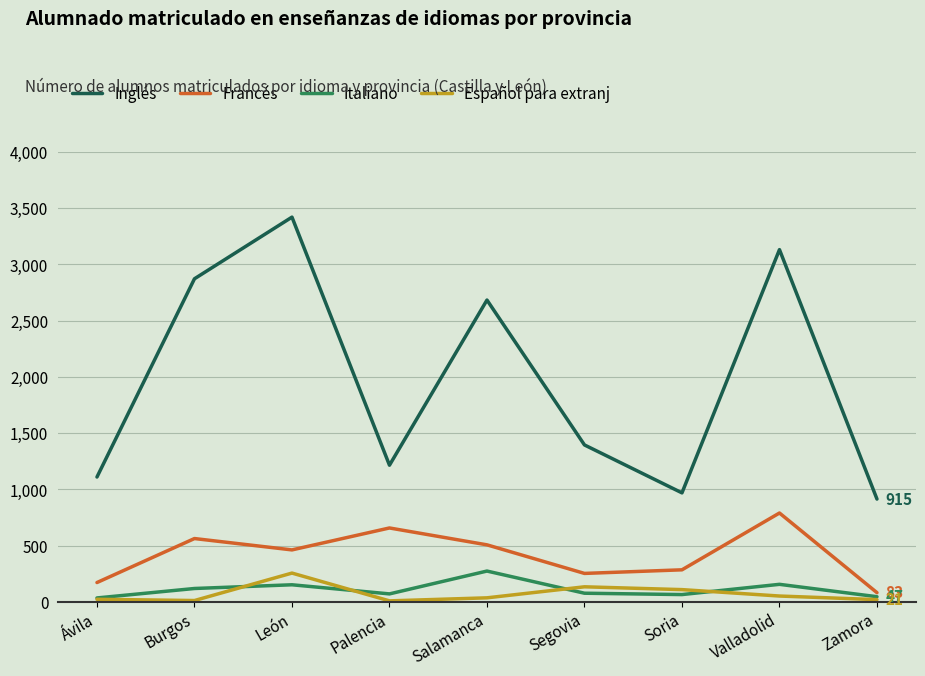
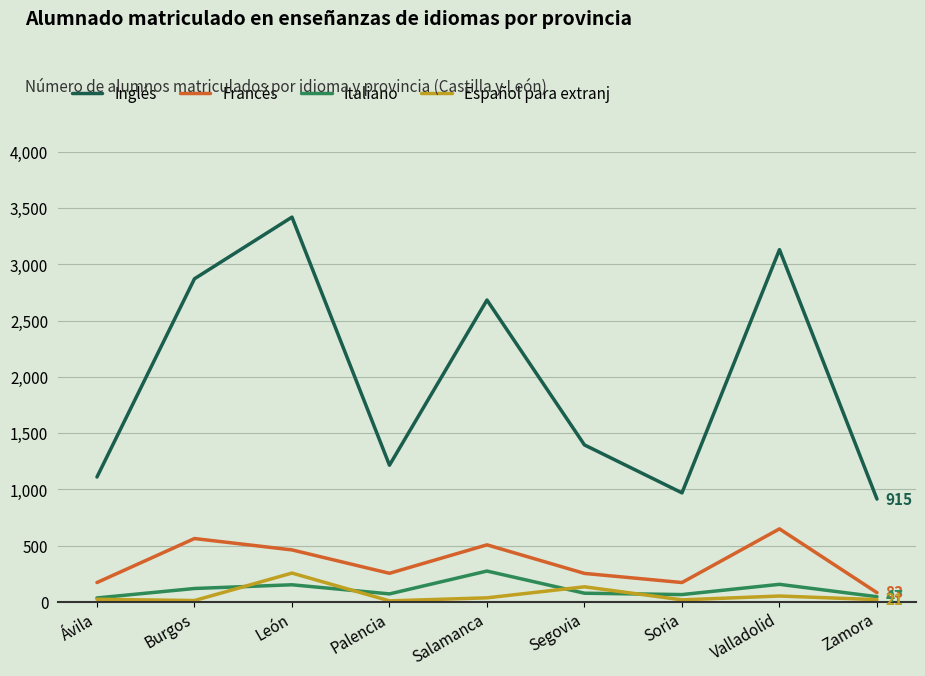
  {
    "Francés": {
      "Ávila": 170,
      "Burgos": 560,
      "León": 460,
-     "Palencia": 660,
+     "Palencia": 260,
      "Salamanca": 510,
      "Segovia": 250,
-     "Soria": 290,
-     "Valladolid": 790
+     "Soria": 170,
+     "Valladolid": 650
    },
    "Español para extranj": {
      "Burgos": 10,
      "León": 260,
      "Palencia": 10,
      "Salamanca": 40,
      "Segovia": 140,
-     "Soria": 110,
+     "Soria": 20,
      "Valladolid": 50
    }
  }
